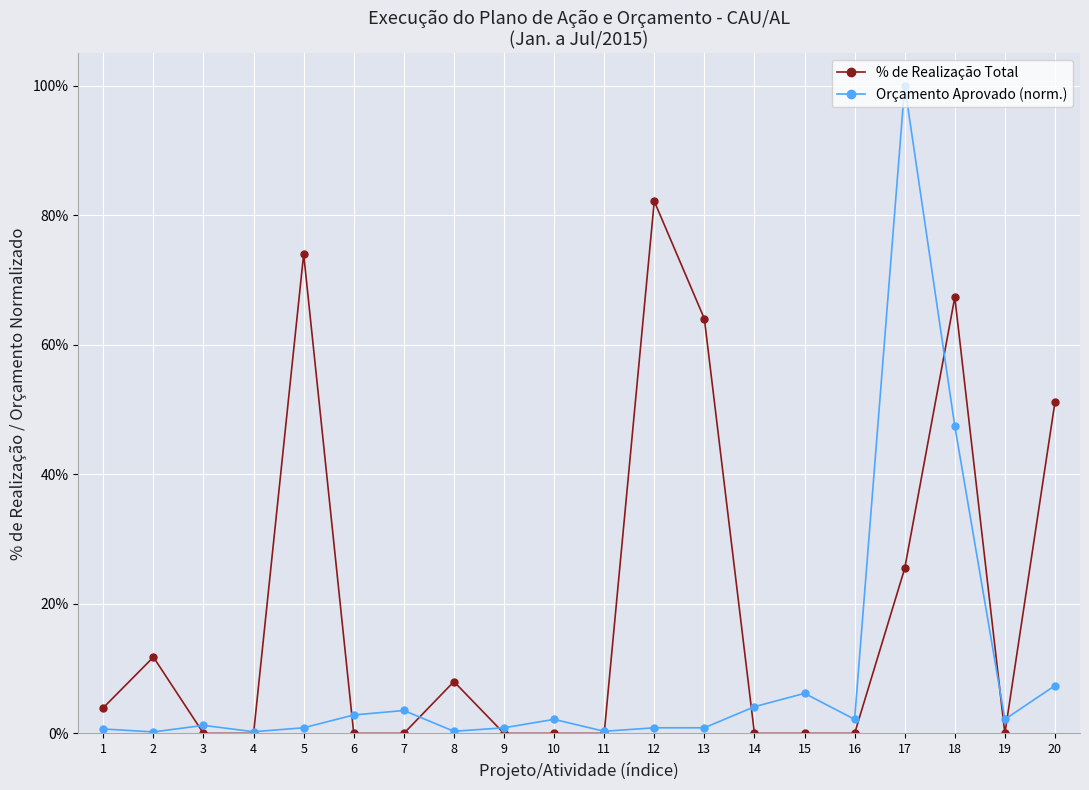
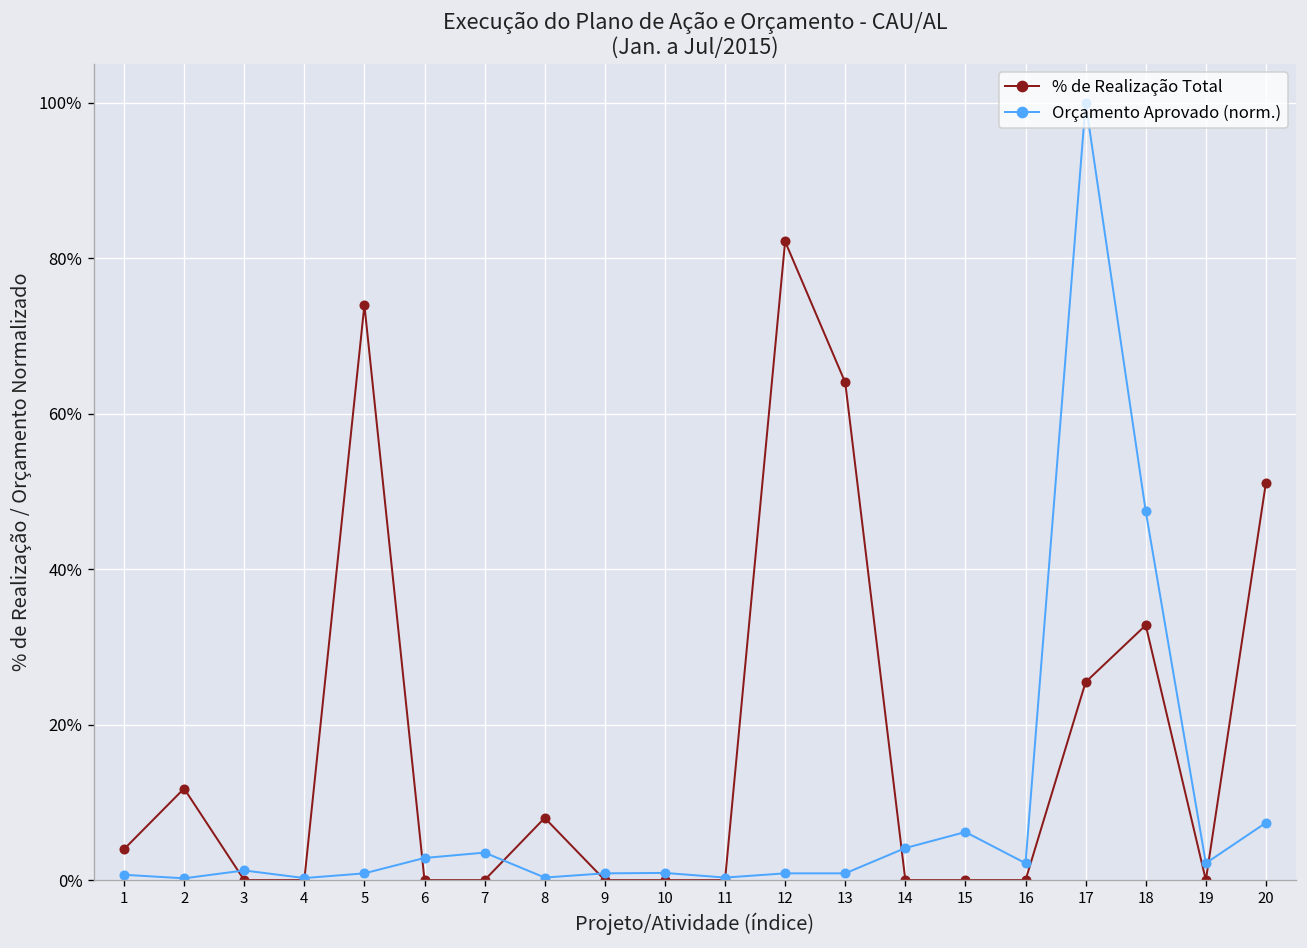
  {
    "% de Realização Total": {
      "1": "4%",
      "2": "12%",
      "3": "0%",
      "5": "74%",
      "6": "0%",
      "7": "0%",
      "8": "8%",
      "9": "0%",
      "10": "0%",
      "12": "82%",
      "13": "64%",
      "14": "0%",
      "15": "0%",
      "16": "0%",
      "17": "25%",
-     "18": "67%",
+     "18": "33%",
      "19": "0%",
      "20": "51%"
    },
    "Orçamento Aprovado (norm.)": {
      "1": "1%",
      "2": "0%",
      "3": "1%",
      "5": "1%",
      "6": "3%",
      "7": "4%",
      "8": "0%",
      "9": "1%",
-     "10": "2%",
+     "10": "1%",
      "12": "1%",
      "13": "1%",
      "14": "4%",
      "15": "6%",
      "16": "2%",
      "18": "47%",
      "19": "2%",
      "20": "7%"
    }
  }
